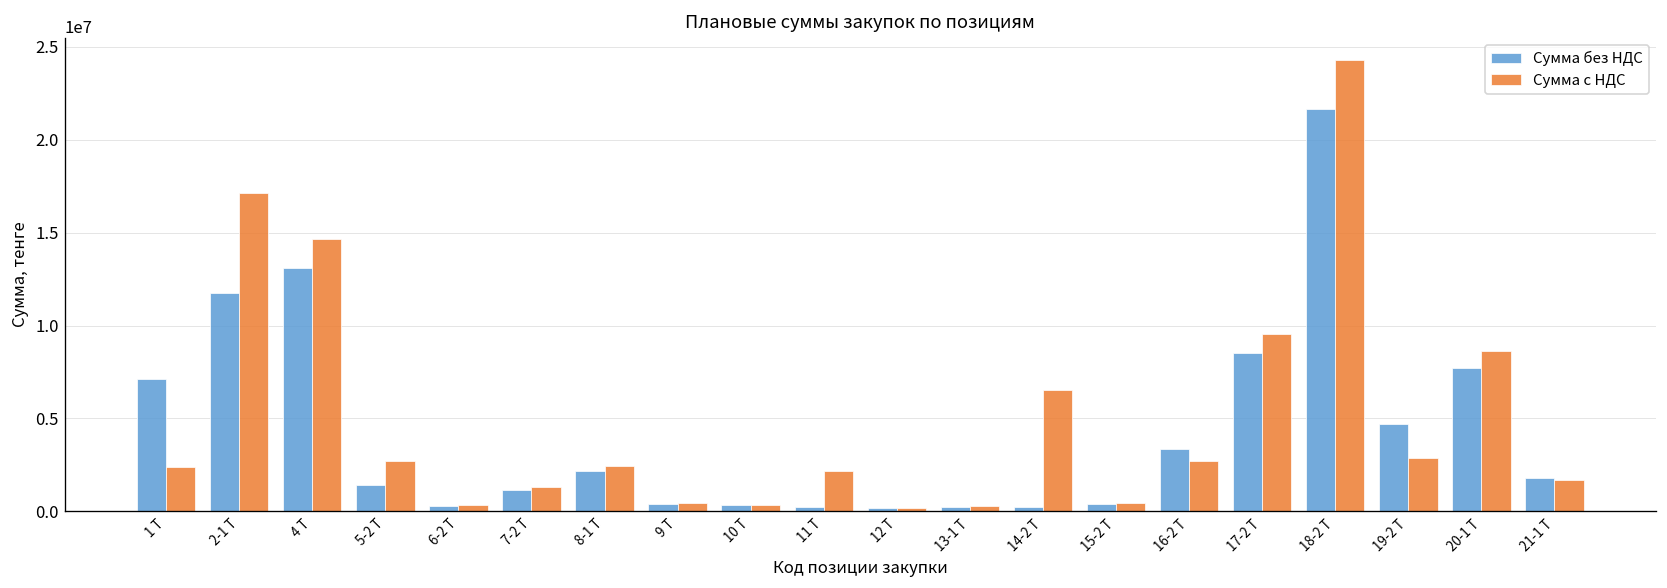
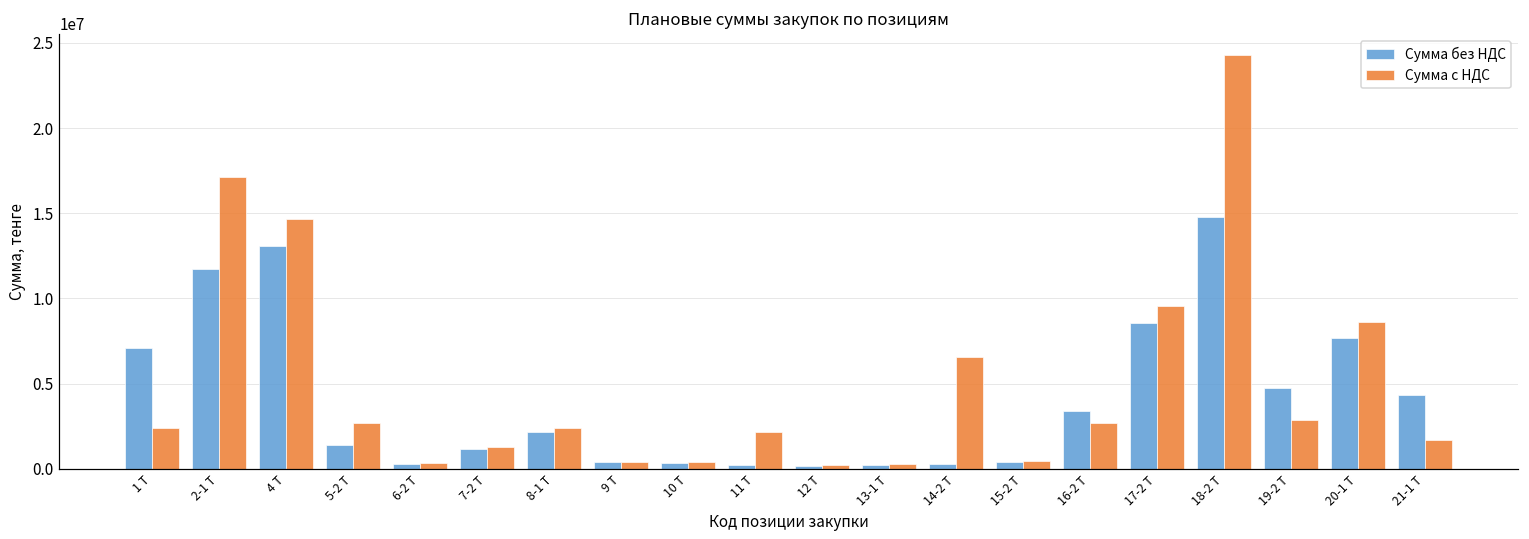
  {
    "Сумма без НДС": {
      "1 Т": 7100000,
      "2-1 Т": 11700000,
      "4 Т": 13100000,
      "5-2 Т": 1400000,
      "6-2 Т": 300000,
      "7-2 Т": 1200000,
      "8-1 Т": 2200000,
      "9 Т": 400000,
      "10 Т": 300000,
      "11 Т": 200000,
      "12 Т": 200000,
      "13-1 Т": 200000,
      "14-2 Т": 300000,
      "15-2 Т": 400000,
      "16-2 Т": 3400000,
      "17-2 Т": 8500000,
-     "18-2 Т": 21700000,
+     "18-2 Т": 14800000,
      "19-2 Т": 4700000,
      "20-1 Т": 7700000,
-     "21-1 Т": 1800000
+     "21-1 Т": 4300000
    },
    "Сумма с НДС": {
      "1 Т": 2400000,
      "2-1 Т": 17100000,
      "4 Т": 14700000,
      "5-2 Т": 2700000,
      "6-2 Т": 300000,
      "7-2 Т": 1300000,
      "8-1 Т": 2400000,
      "9 Т": 400000,
      "10 Т": 400000,
      "11 Т": 2200000,
      "12 Т": 200000,
      "13-1 Т": 300000,
      "14-2 Т": 6500000,
      "15-2 Т": 400000,
      "16-2 Т": 2700000,
      "17-2 Т": 9600000,
      "18-2 Т": 24300000,
      "19-2 Т": 2900000,
      "20-1 Т": 8600000,
      "21-1 Т": 1700000
    }
  }
